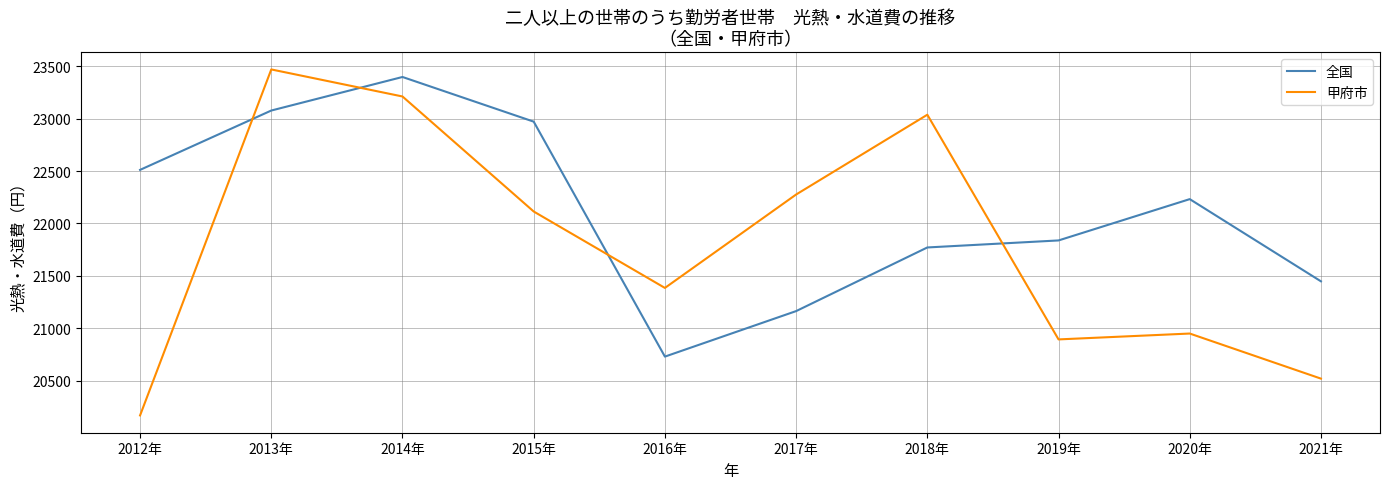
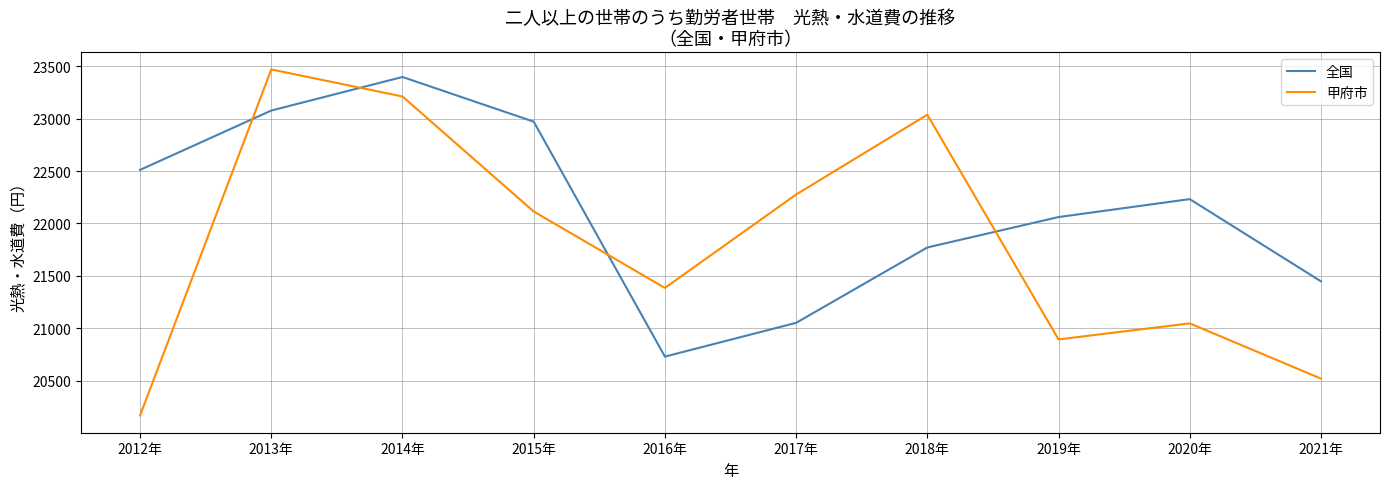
  {
    "全国": {
      "2012年": 22510,
      "2013年": 23080,
      "2014年": 23400,
      "2015年": 22970,
      "2016年": 20730,
-     "2017年": 21160,
+     "2017年": 21050,
      "2018年": 21770,
-     "2019年": 21840,
+     "2019年": 22060,
      "2020年": 22230,
      "2021年": 21450
    },
    "甲府市": {
      "2012年": 20170,
      "2013年": 23470,
      "2014年": 23210,
      "2015年": 22110,
      "2016年": 21390,
      "2017年": 22280,
      "2018年": 23040,
      "2019年": 20890,
-     "2020年": 20950,
+     "2020年": 21050,
      "2021年": 20520
    }
  }
